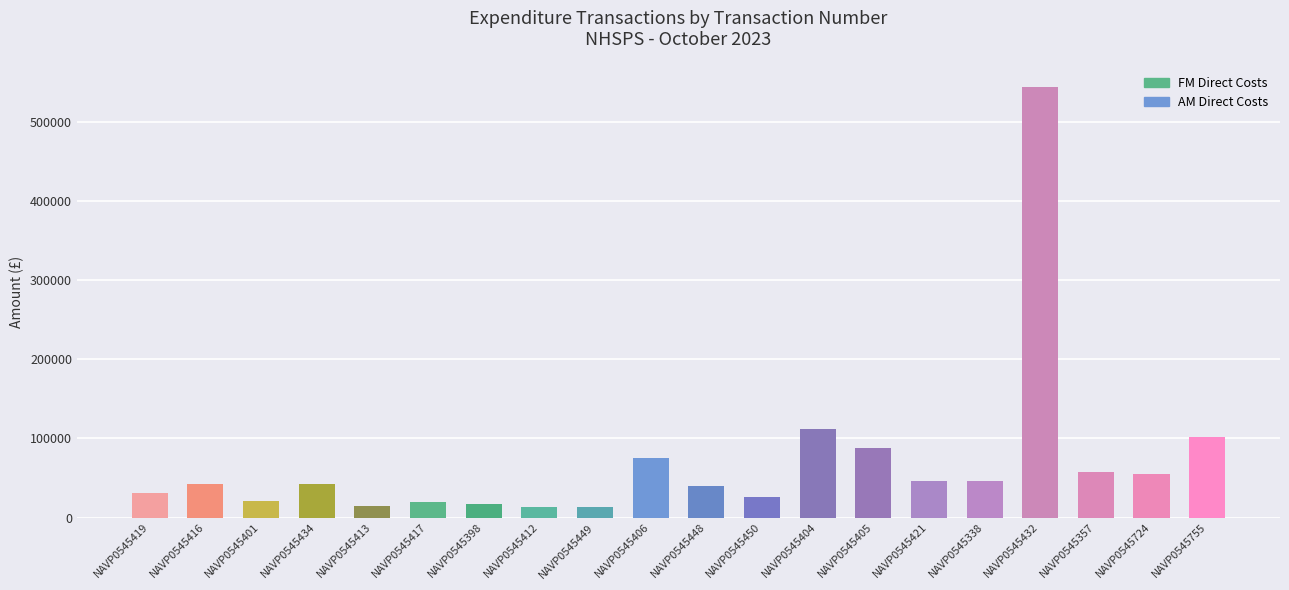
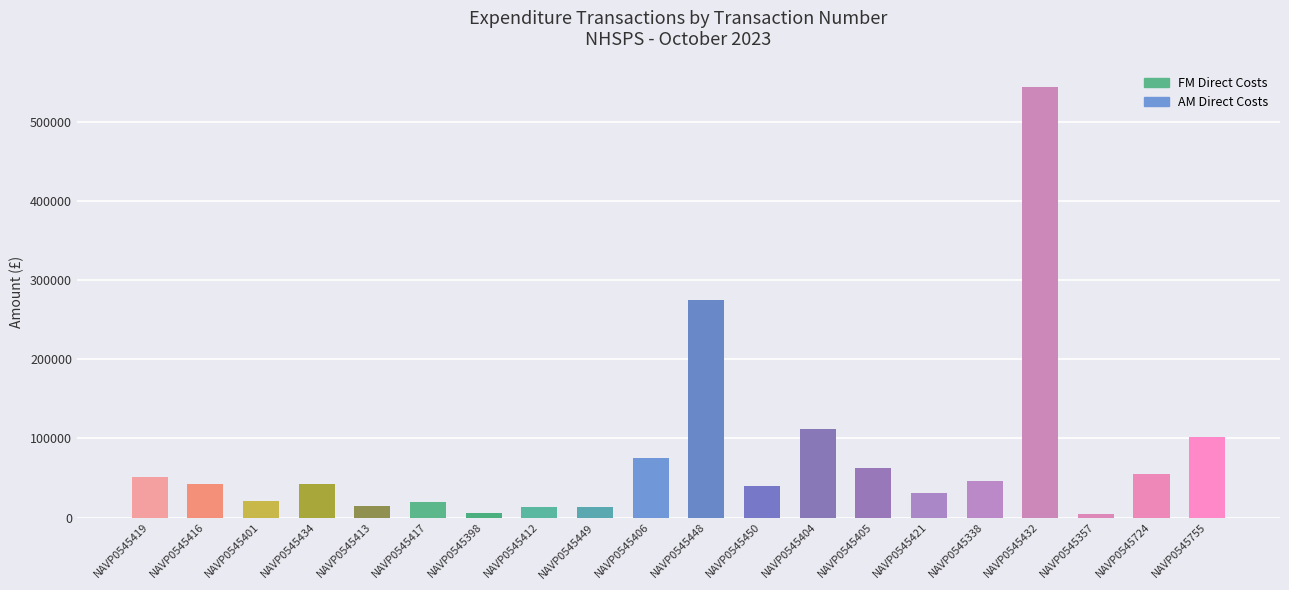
  {
-   "NAVP0545419": 30000,
+   "NAVP0545419": 50000,
    "NAVP0545416": 40000,
    "NAVP0545401": 20000,
    "NAVP0545434": 40000,
    "NAVP0545413": 10000,
    "NAVP0545417": 20000,
-   "NAVP0545398": 20000,
+   "NAVP0545398": 10000,
    "NAVP0545412": 10000,
    "NAVP0545449": 10000,
    "NAVP0545406": 80000,
-   "NAVP0545448": 40000,
-   "NAVP0545450": 30000,
+   "NAVP0545448": 270000,
+   "NAVP0545450": 40000,
    "NAVP0545404": 110000,
-   "NAVP0545405": 90000,
-   "NAVP0545421": 50000,
+   "NAVP0545405": 60000,
+   "NAVP0545421": 30000,
    "NAVP0545338": 50000,
    "NAVP0545432": 540000,
-   "NAVP0545357": 60000,
+   "NAVP0545357": 0,
    "NAVP0545724": 50000,
    "NAVP0545755": 100000
  }
